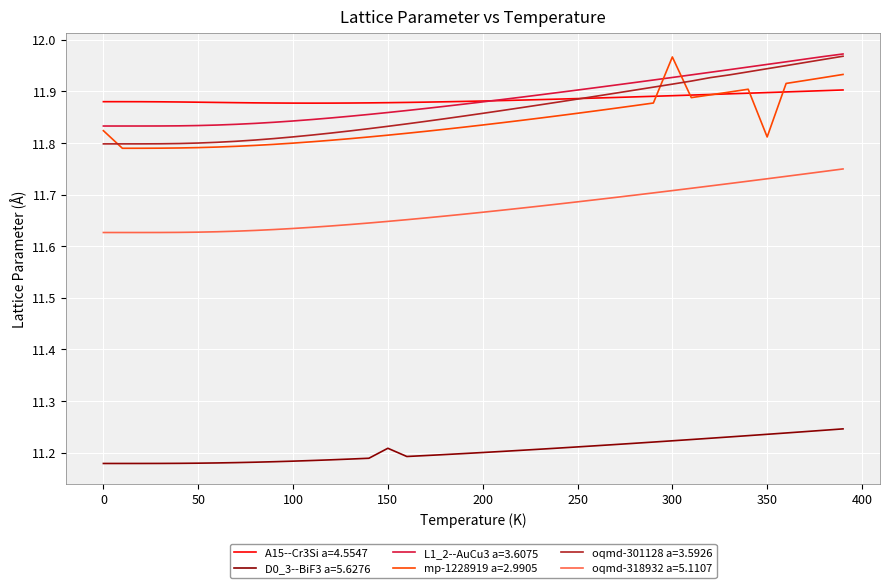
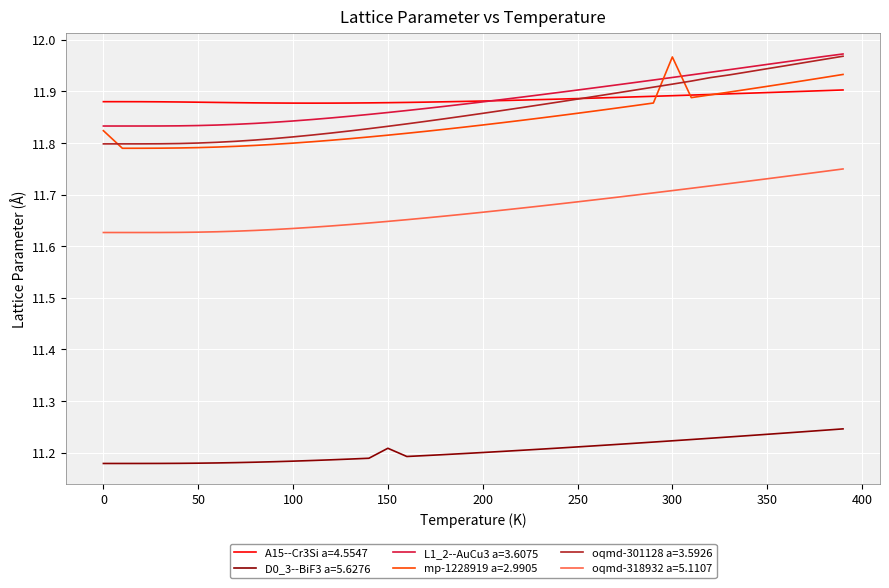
  {
    "A15--Cr3Si a=4.5547": {
      "0": 11.88,
      "50": 11.88,
      "100": 11.88,
      "150": 11.88,
      "300": 11.89,
      "350": 11.90
    },
    "D0_3--BiF3 a=5.6276": {
      "0": 11.18,
      "50": 11.18,
      "100": 11.18,
      "150": 11.21,
      "200": 11.20,
      "250": 11.21,
      "300": 11.22,
      "350": 11.24
    },
    "mp-1228919 a=2.9905": {
      "0": 11.82,
      "50": 11.79,
      "100": 11.80,
      "150": 11.82,
      "200": 11.83,
      "250": 11.86,
      "300": 11.97,
-     "350": 11.81
+     "350": 11.91
    },
    "oqmd-318932 a=5.1107": {
      "0": 11.63,
      "50": 11.63,
      "100": 11.63,
      "150": 11.65,
      "200": 11.67,
      "250": 11.69,
      "300": 11.71,
      "350": 11.73
    }
  }
